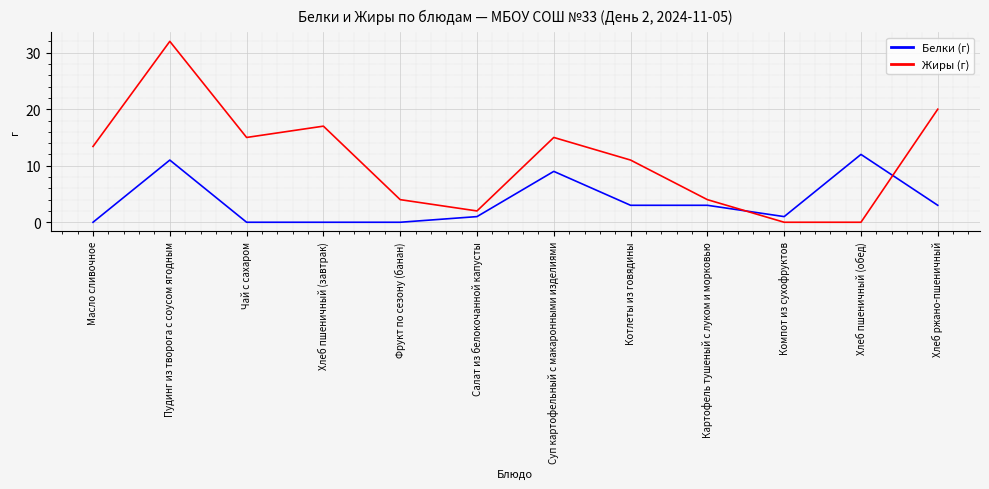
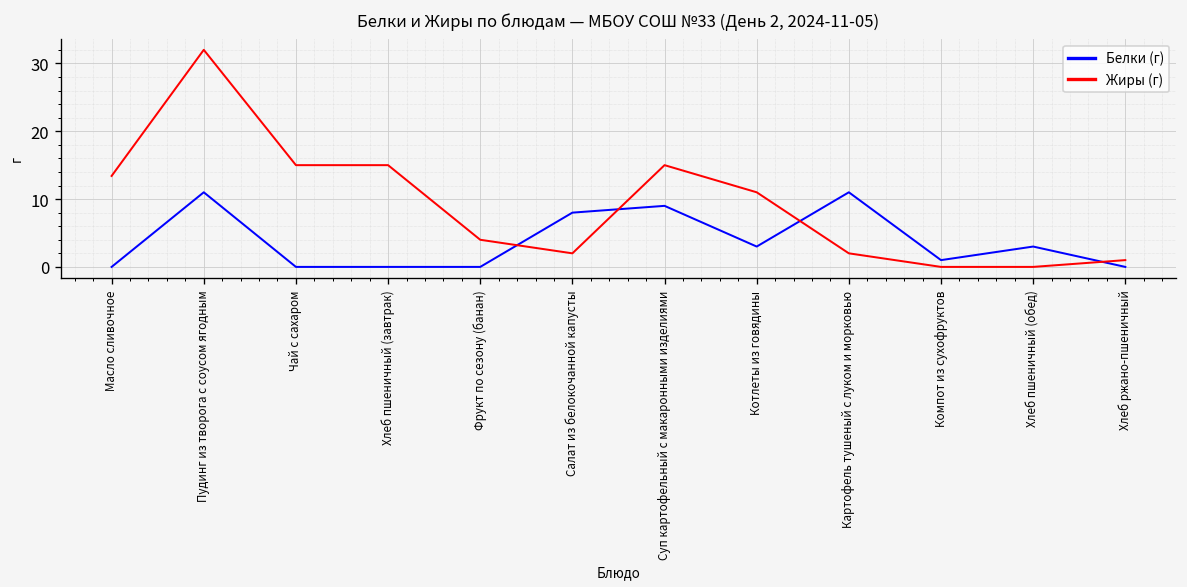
  {
    "Белки (г)": {
      "Масло сливочное": 0,
      "Пудинг из творога с соусом ягодным": 11,
      "Чай с сахаром": 0,
      "Хлеб пшеничный (завтрак)": 0,
      "Фрукт по сезону (банан)": 0,
-     "Салат из белокочанной капусты": 1,
+     "Салат из белокочанной капусты": 8,
      "Суп картофельный с макаронными изделиями": 9,
      "Котлеты из говядины": 3,
-     "Картофель тушеный с луком и морковью": 3,
+     "Картофель тушеный с луком и морковью": 11,
      "Компот из сухофруктов": 1,
-     "Хлеб пшеничный (обед)": 12,
-     "Хлеб ржано-пшеничный": 3
+     "Хлеб пшеничный (обед)": 3,
+     "Хлеб ржано-пшеничный": 0
    },
    "Жиры (г)": {
      "Масло сливочное": 13,
      "Пудинг из творога с соусом ягодным": 32,
      "Чай с сахаром": 15,
-     "Хлеб пшеничный (завтрак)": 17,
+     "Хлеб пшеничный (завтрак)": 15,
      "Фрукт по сезону (банан)": 4,
      "Салат из белокочанной капусты": 2,
      "Суп картофельный с макаронными изделиями": 15,
      "Котлеты из говядины": 11,
-     "Картофель тушеный с луком и морковью": 4,
+     "Картофель тушеный с луком и морковью": 2,
      "Компот из сухофруктов": 0,
      "Хлеб пшеничный (обед)": 0,
-     "Хлеб ржано-пшеничный": 20
+     "Хлеб ржано-пшеничный": 1
    }
  }
